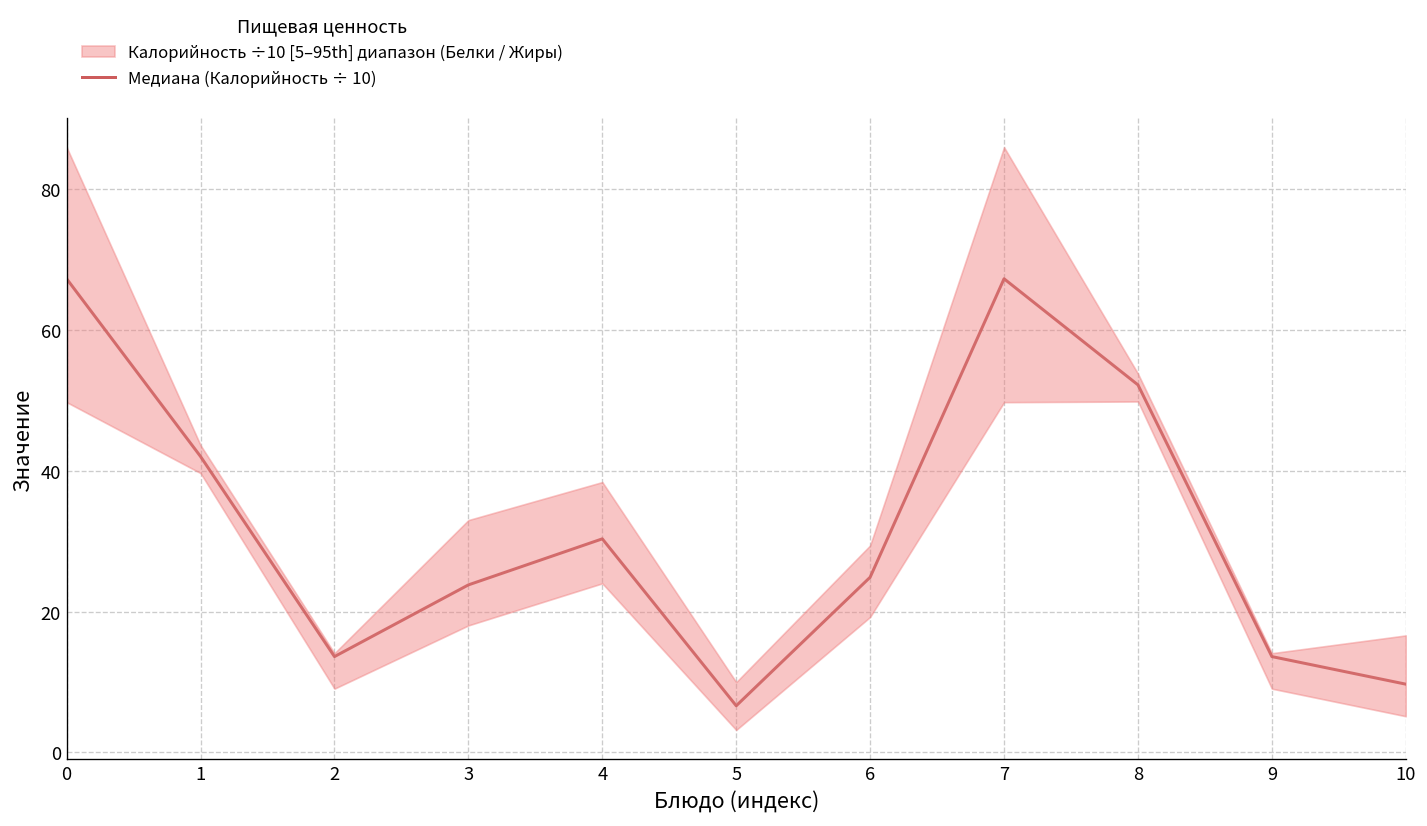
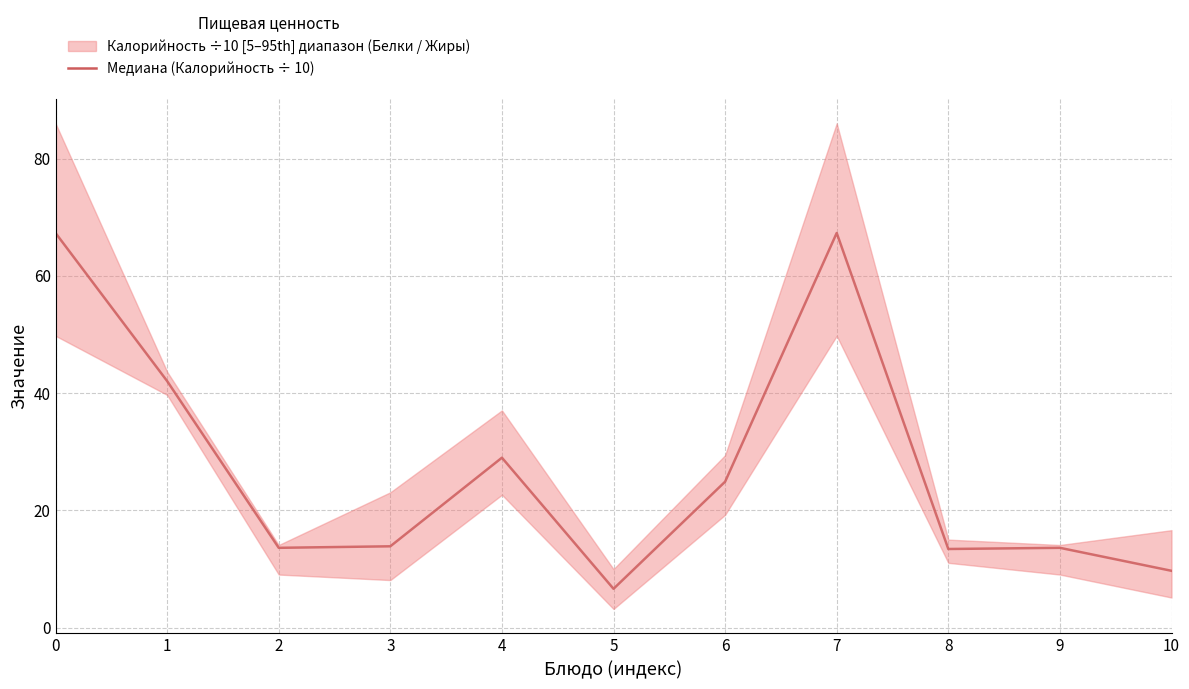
  {
    "Медиана (Калорийность ÷ 10)": {
      "0": 67,
      "1": 42,
      "2": 14,
-     "3": 24,
-     "4": 30,
+     "3": 14,
+     "4": 29,
      "5": 7,
      "6": 25,
      "7": 67,
-     "8": 52,
+     "8": 13,
      "9": 14,
      "10": 10
    }
  }
